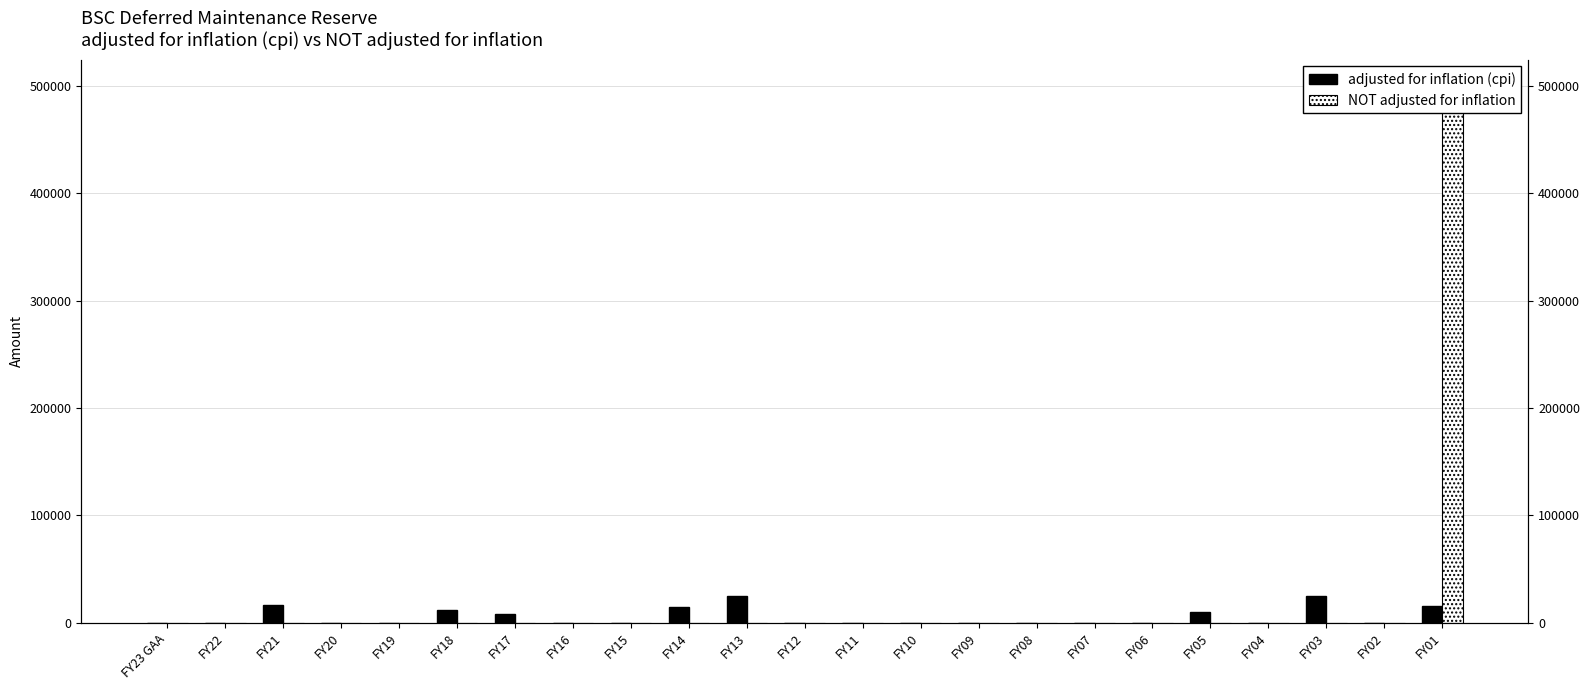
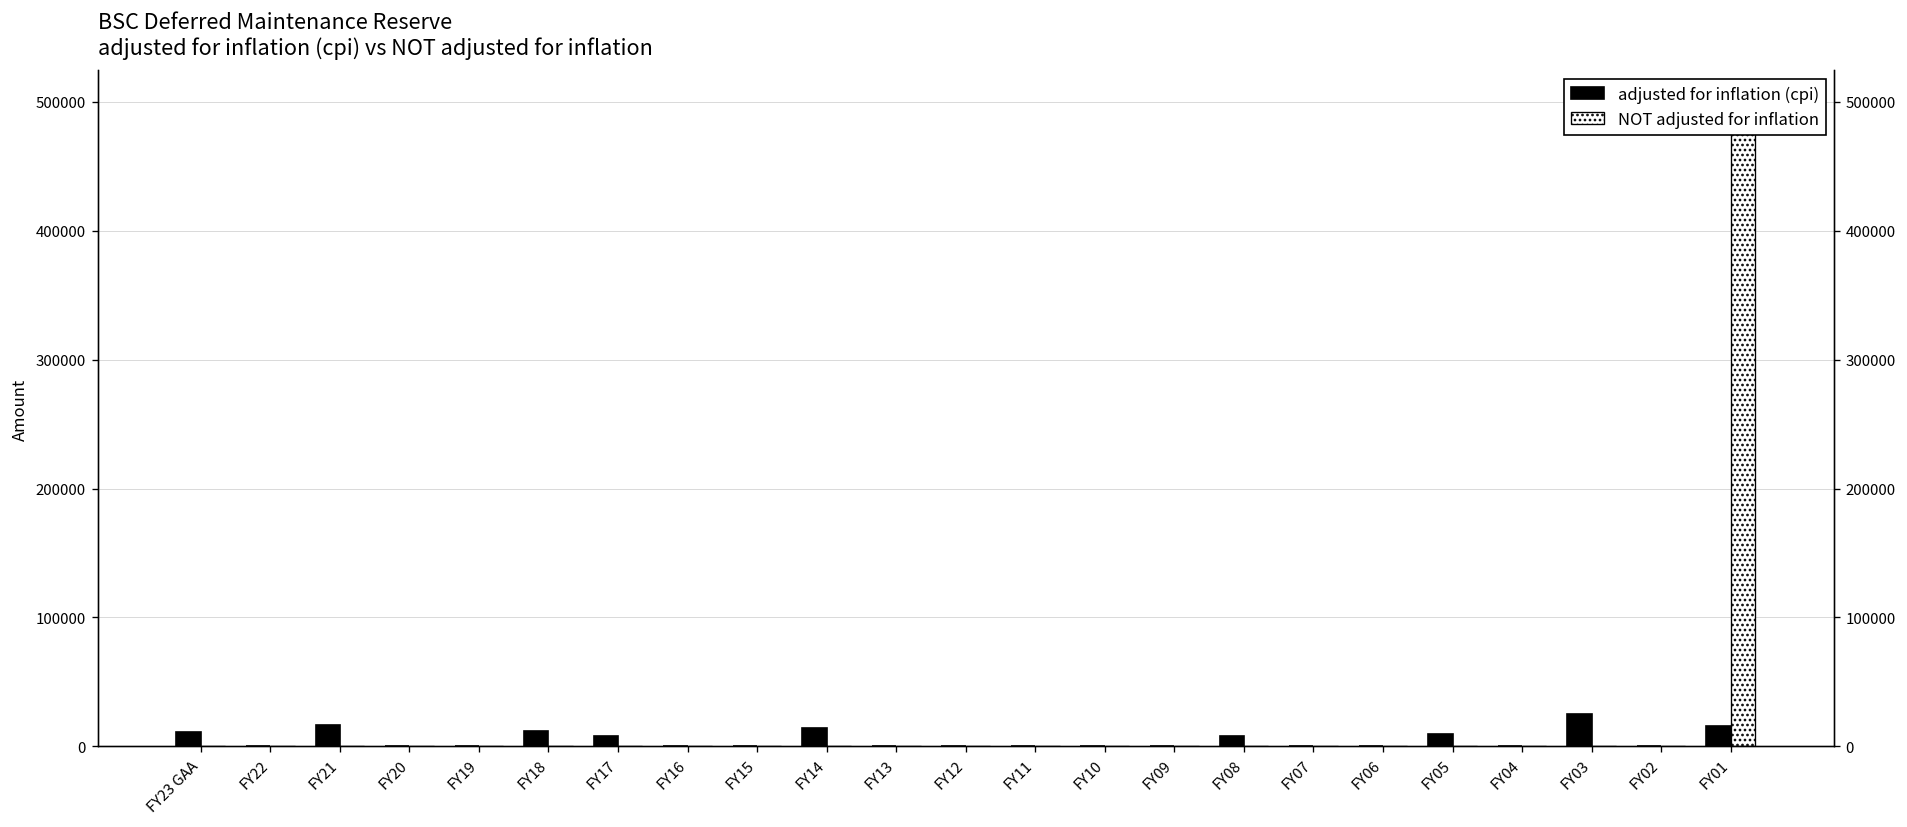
  {
    "adjusted for inflation (cpi)": {
-     "FY23 GAA": 0,
+     "FY23 GAA": 11000,
      "FY22": 0,
      "FY21": 17000,
      "FY20": 0,
      "FY19": 0,
      "FY18": 12000,
      "FY17": 8000,
      "FY16": 0,
      "FY15": 0,
      "FY14": 14000,
-     "FY13": 25000,
+     "FY13": 0,
      "FY12": 0,
      "FY11": 0,
      "FY10": 0,
      "FY09": 0,
-     "FY08": 0,
+     "FY08": 8000,
      "FY07": 0,
      "FY06": 0,
      "FY05": 10000,
      "FY04": 0,
      "FY03": 25000,
      "FY02": 0,
      "FY01": 16000
    },
    "NOT adjusted for inflation": {
      "FY23 GAA": 0,
      "FY22": 0,
      "FY21": 0,
      "FY20": 0,
      "FY19": 0,
      "FY18": 0,
      "FY17": 0,
      "FY16": 0,
      "FY15": 0,
      "FY14": 0,
      "FY13": 0,
      "FY12": 0,
      "FY11": 0,
      "FY10": 0,
      "FY09": 0,
      "FY08": 0,
      "FY07": 0,
      "FY06": 0,
      "FY05": 0,
      "FY04": 0,
      "FY03": 0,
      "FY02": 0
    }
  }
